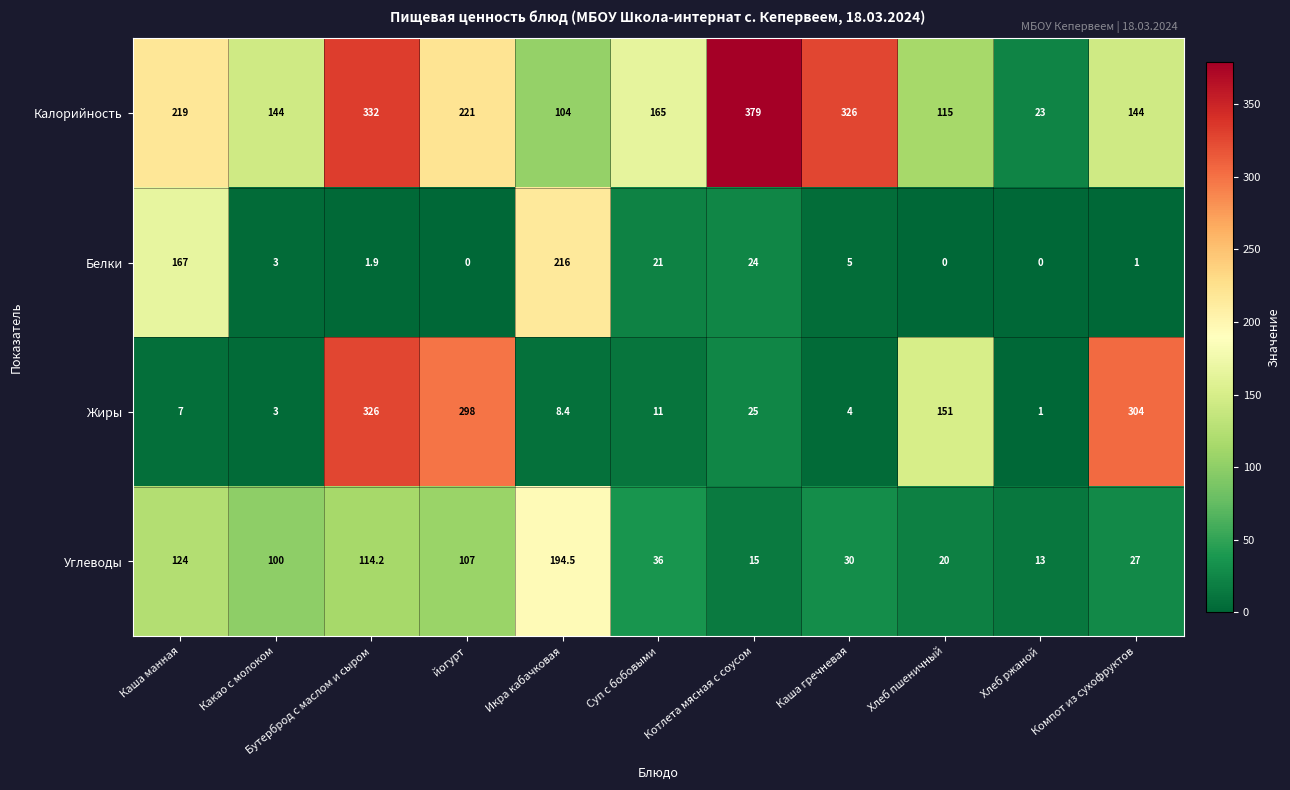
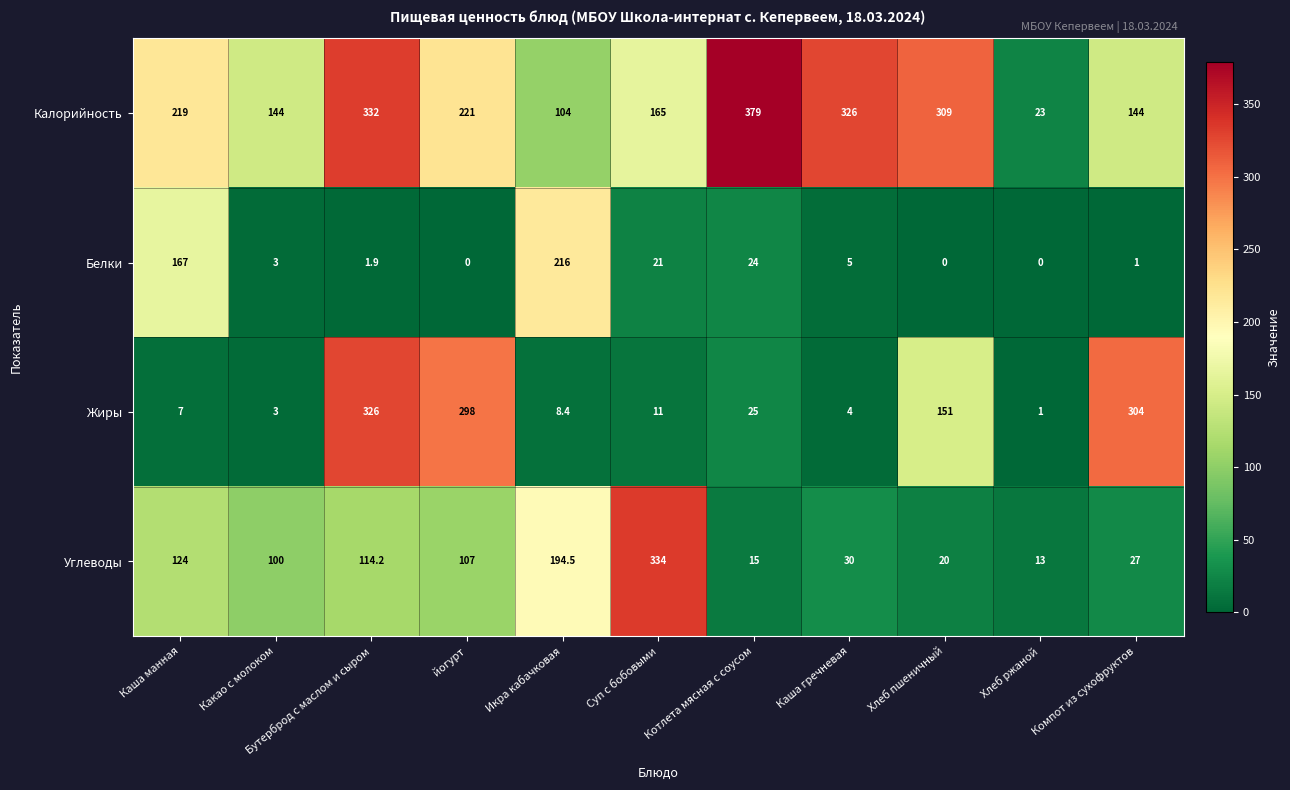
  {
    "Калорийность": {
      "Каша манная": 219,
      "Какао с молоком": 144,
      "Бутерброд с маслом и сыром": 332,
      "йогурт": 221,
      "Икра кабачковая": 104,
      "Суп с бобовыми": 165,
      "Котлета мясная с соусом": 379,
      "Каша гречневая": 326,
-     "Хлеб пшеничный": 115,
+     "Хлеб пшеничный": 309,
      "Хлеб ржаной": 23,
      "Компот из сухофруктов": 144
    },
    "Белки": {
      "Каша манная": 167,
      "Какао с молоком": 3,
      "Бутерброд с маслом и сыром": 1.9,
      "йогурт": 0,
      "Икра кабачковая": 216,
      "Суп с бобовыми": 21,
      "Котлета мясная с соусом": 24,
      "Каша гречневая": 5,
      "Хлеб пшеничный": 0,
      "Хлеб ржаной": 0,
      "Компот из сухофруктов": 1
    },
    "Жиры": {
      "Каша манная": 7,
      "Какао с молоком": 3,
      "Бутерброд с маслом и сыром": 326,
      "йогурт": 298,
      "Икра кабачковая": 8.4,
      "Суп с бобовыми": 11,
      "Котлета мясная с соусом": 25,
      "Каша гречневая": 4,
      "Хлеб пшеничный": 151,
      "Хлеб ржаной": 1,
      "Компот из сухофруктов": 304
    },
    "Углеводы": {
      "Каша манная": 124,
      "Какао с молоком": 100,
      "Бутерброд с маслом и сыром": 114.2,
      "йогурт": 107,
      "Икра кабачковая": 194.5,
-     "Суп с бобовыми": 36,
+     "Суп с бобовыми": 334,
      "Котлета мясная с соусом": 15,
      "Каша гречневая": 30,
      "Хлеб пшеничный": 20,
      "Хлеб ржаной": 13,
      "Компот из сухофруктов": 27
    }
  }
